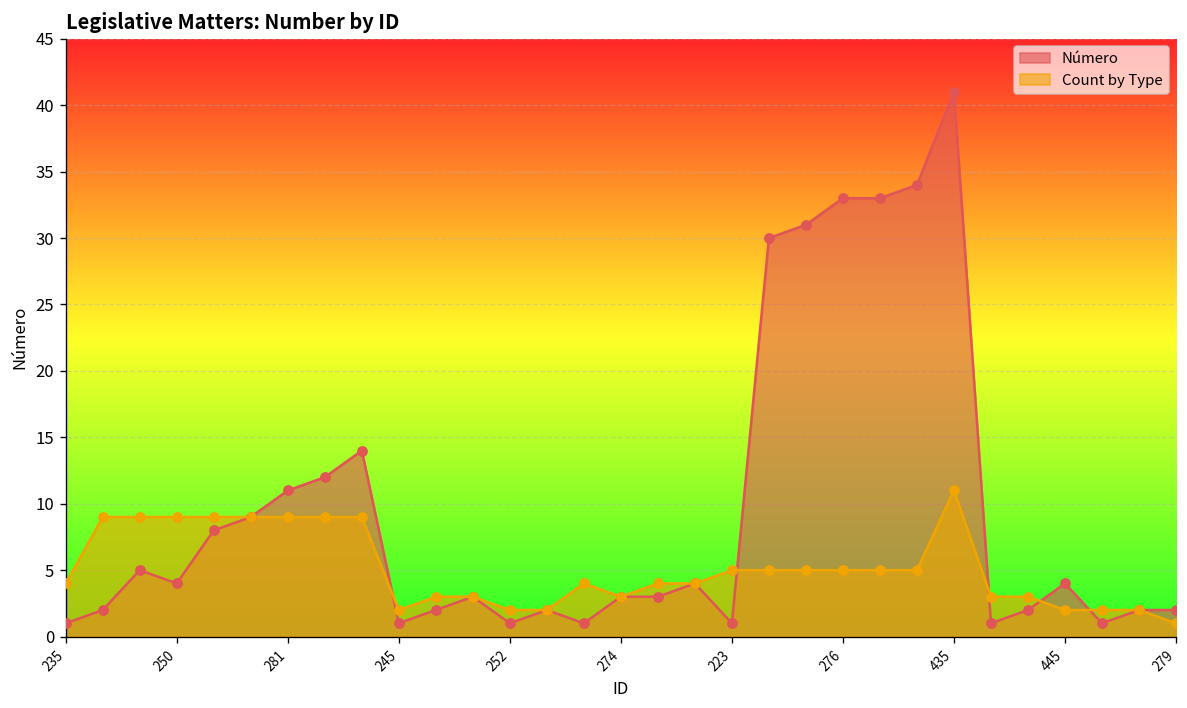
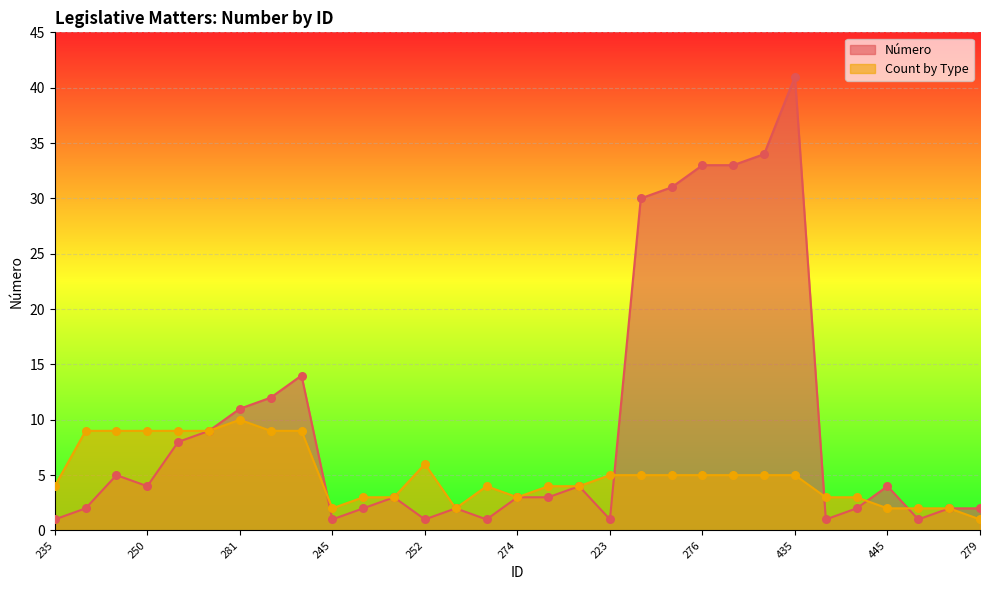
  {
    "Número": {
      "235": 1,
      "250": 4,
      "281": 11,
      "245": 1,
      "252": 1,
      "223": 1,
      "276": 33,
      "435": 41,
      "445": 4,
      "279": 2
    },
    "Count by Type": {
      "235": 4,
      "250": 9,
-     "281": 9,
+     "281": 10,
      "245": 2,
-     "252": 2,
+     "252": 6,
      "223": 5,
      "276": 5,
-     "435": 11,
+     "435": 5,
      "445": 2,
      "279": 1
    }
  }
